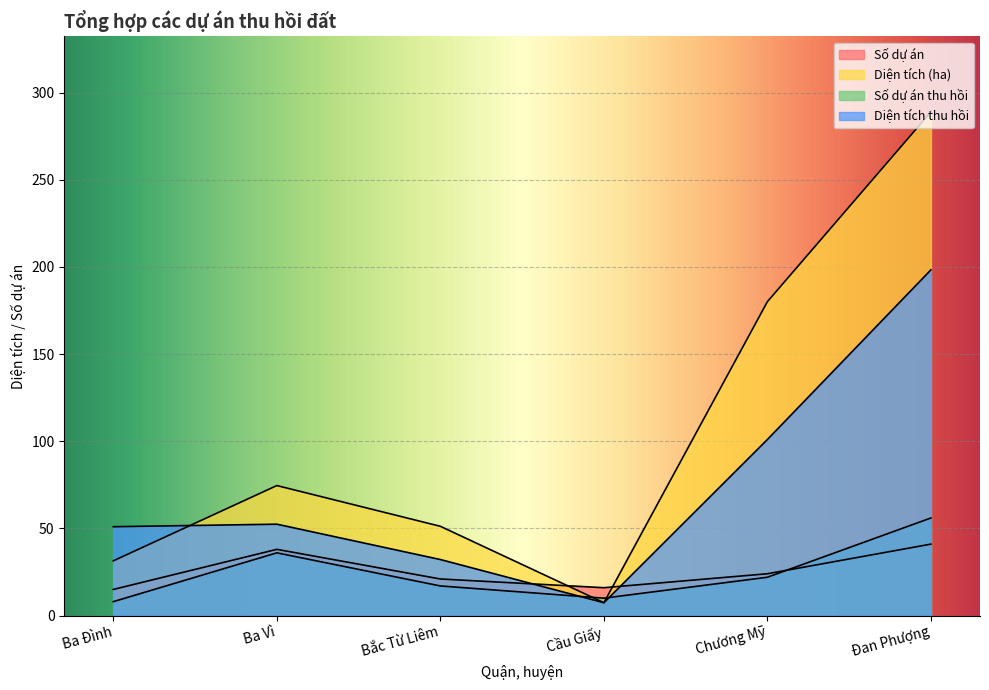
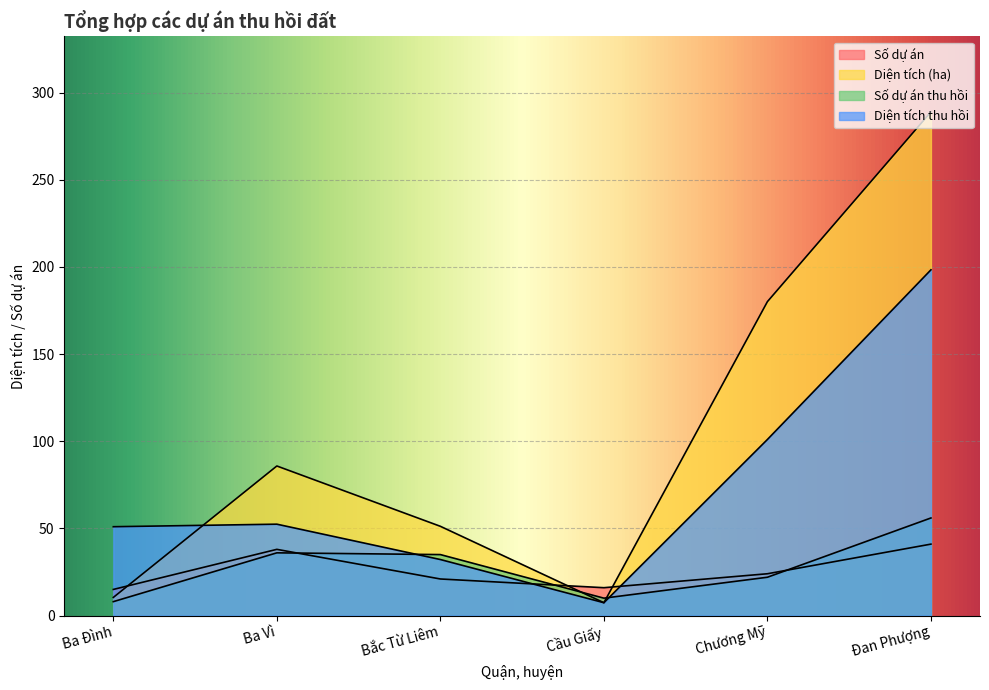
  {
    "Số dự án": {
      "Ba Đình": 15,
      "Ba Vì": 38,
      "Bắc Từ Liêm": 21,
      "Cầu Giấy": 16,
      "Chương Mỹ": 24,
      "Đan Phượng": 41
    },
    "Diện tích (ha)": {
-     "Ba Đình": 31,
-     "Ba Vì": 75,
+     "Ba Đình": 10,
+     "Ba Vì": 86,
      "Bắc Từ Liêm": 51,
      "Chương Mỹ": 180
    },
    "Số dự án thu hồi": {
      "Ba Đình": 8,
      "Ba Vì": 36,
-     "Bắc Từ Liêm": 17,
+     "Bắc Từ Liêm": 35,
      "Cầu Giấy": 10,
      "Chương Mỹ": 22,
      "Đan Phượng": 56
    },
    "Diện tích thu hồi": {
      "Ba Đình": 51,
      "Ba Vì": 52,
      "Bắc Từ Liêm": 32,
      "Chương Mỹ": 101,
      "Đan Phượng": 198
    }
  }
